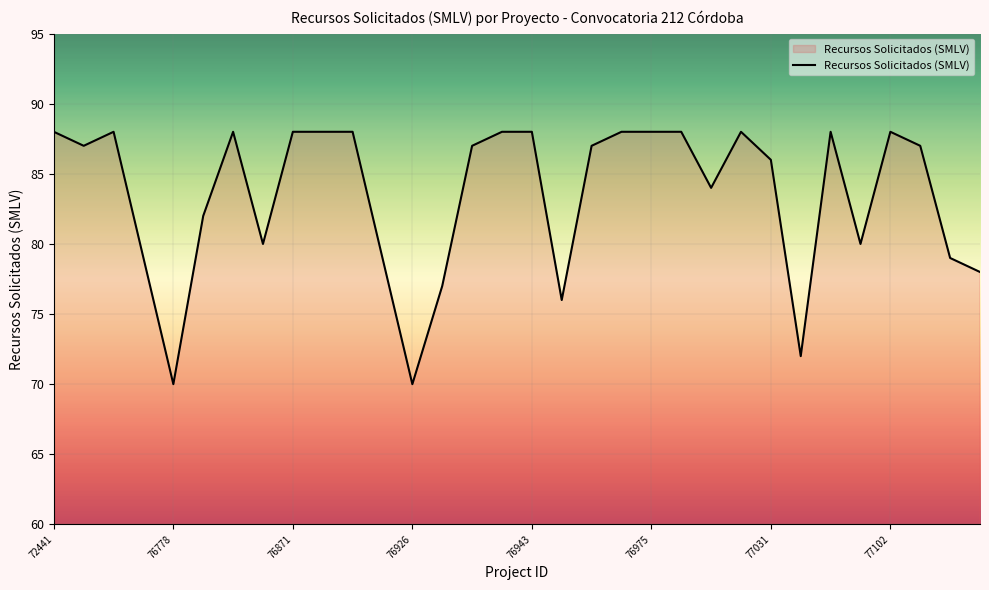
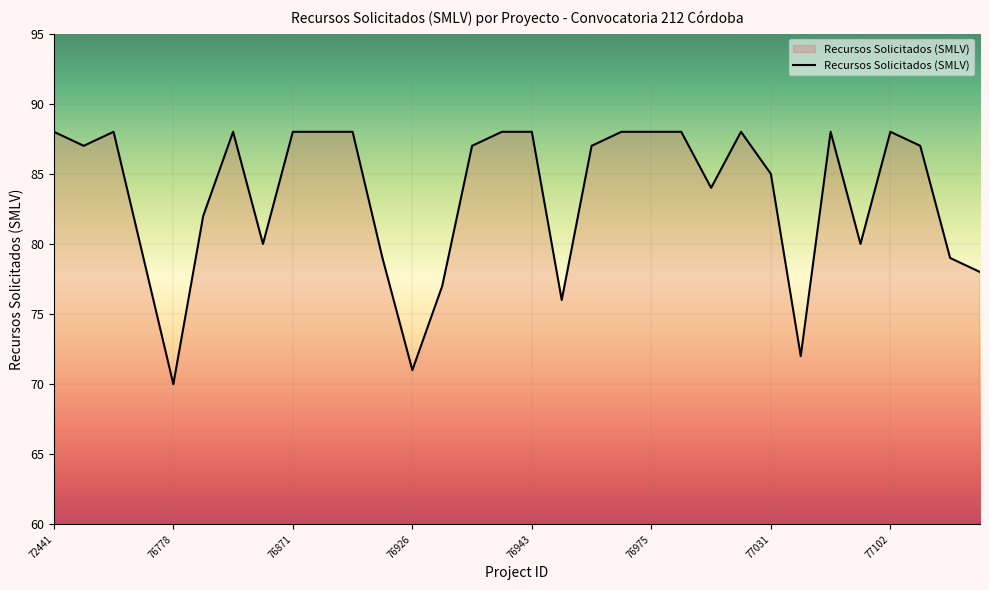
  {
    "72441": 88,
    "76778": 70,
    "76871": 88,
-   "76926": 70,
+   "76926": 71,
    "76943": 88,
    "76975": 88,
-   "77031": 86,
+   "77031": 85,
    "77102": 88
  }
